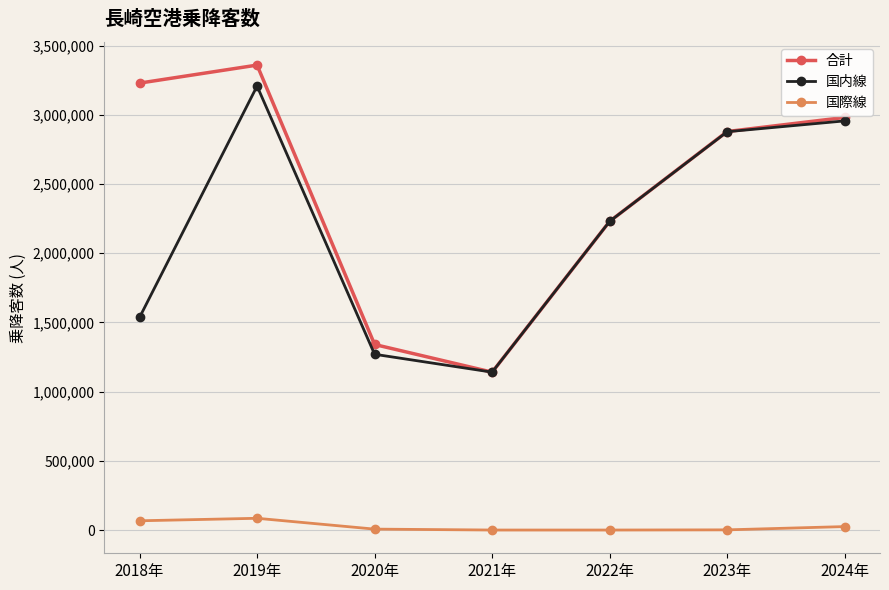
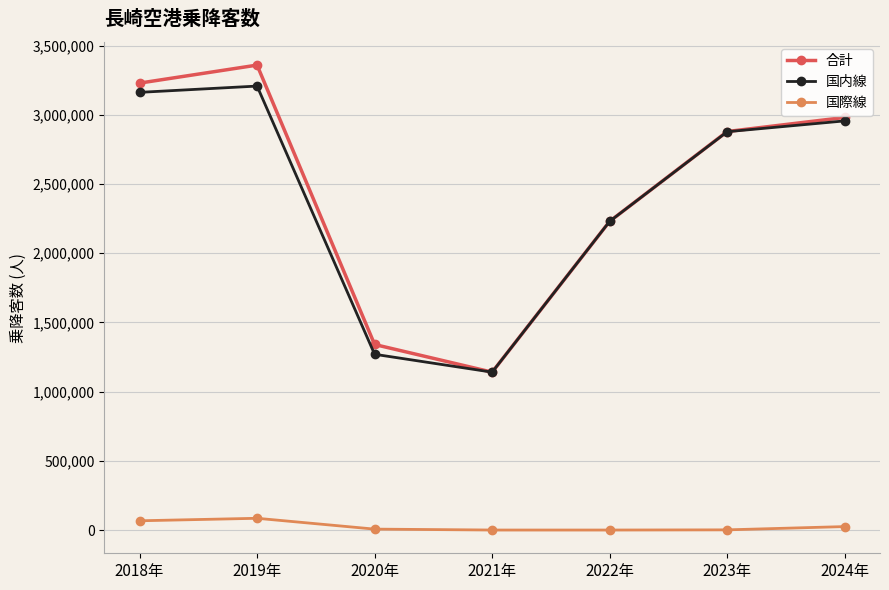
  {
    "国内線": {
-     "2018年": "1,540,000",
+     "2018年": "3,160,000",
      "2019年": "3,210,000",
      "2020年": "1,270,000",
      "2024年": "2,960,000"
    }
  }
